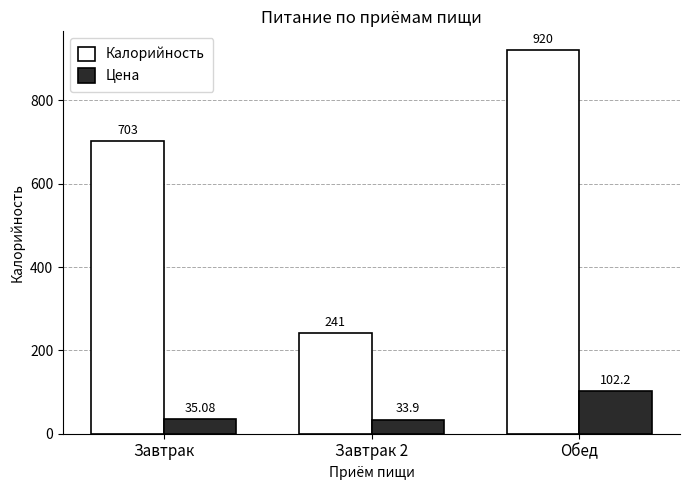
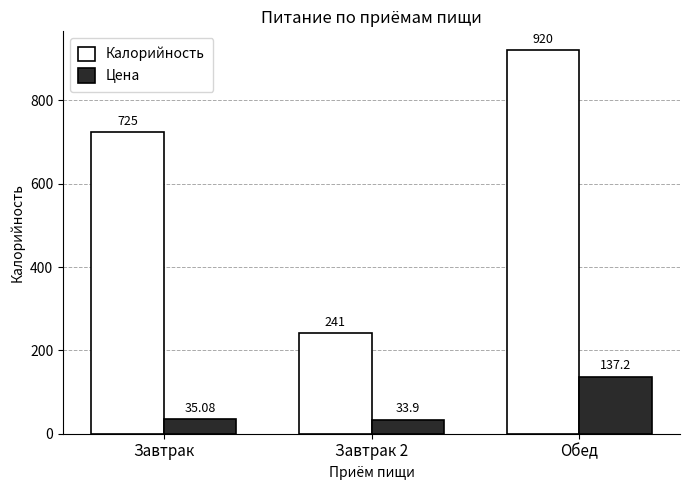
  {
    "Калорийность": {
-     "Завтрак": 703,
+     "Завтрак": 725,
      "Завтрак 2": 241,
      "Обед": 920
    },
    "Цена": {
      "Завтрак": 35.08,
      "Завтрак 2": 33.9,
-     "Обед": 102.2
+     "Обед": 137.2
    }
  }
